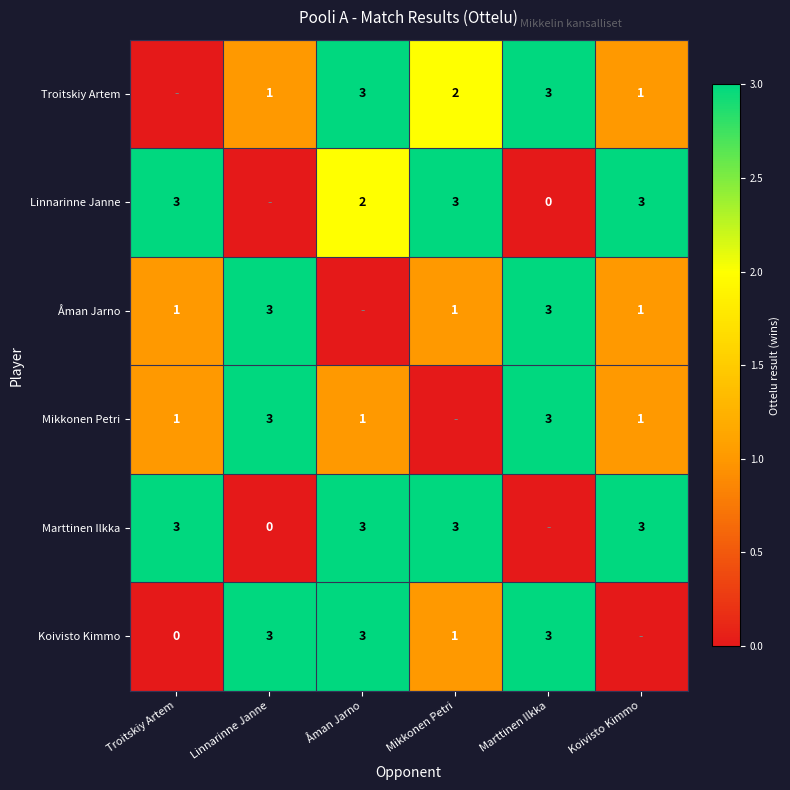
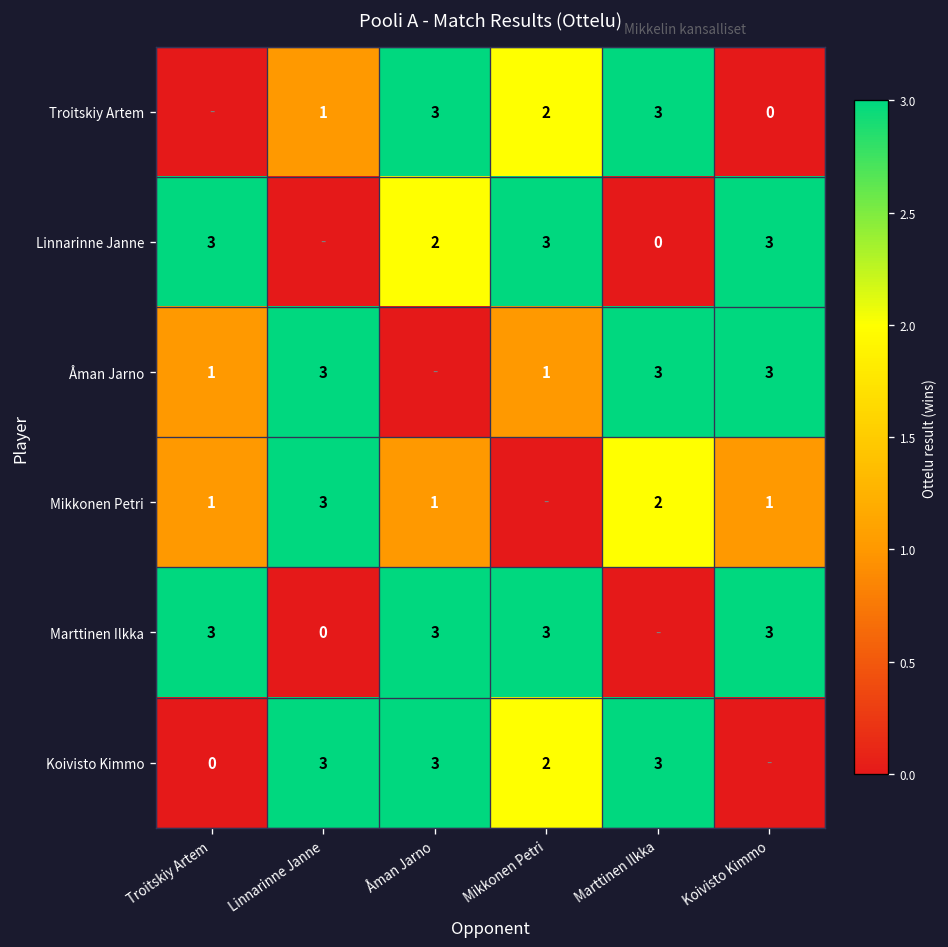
  {
    "Troitskiy Artem": {
      "Linnarinne Janne": 1,
      "Åman Jarno": 3,
      "Mikkonen Petri": 2,
      "Marttinen Ilkka": 3,
-     "Koivisto Kimmo": 1
+     "Koivisto Kimmo": 0
    },
    "Linnarinne Janne": {
      "Troitskiy Artem": 3,
      "Åman Jarno": 2,
      "Mikkonen Petri": 3,
      "Marttinen Ilkka": 0,
      "Koivisto Kimmo": 3
    },
    "Åman Jarno": {
      "Troitskiy Artem": 1,
      "Linnarinne Janne": 3,
      "Mikkonen Petri": 1,
      "Marttinen Ilkka": 3,
-     "Koivisto Kimmo": 1
+     "Koivisto Kimmo": 3
    },
    "Mikkonen Petri": {
      "Troitskiy Artem": 1,
      "Linnarinne Janne": 3,
      "Åman Jarno": 1,
-     "Marttinen Ilkka": 3,
+     "Marttinen Ilkka": 2,
      "Koivisto Kimmo": 1
    },
    "Marttinen Ilkka": {
      "Troitskiy Artem": 3,
      "Linnarinne Janne": 0,
      "Åman Jarno": 3,
      "Mikkonen Petri": 3,
      "Koivisto Kimmo": 3
    },
    "Koivisto Kimmo": {
      "Troitskiy Artem": 0,
      "Linnarinne Janne": 3,
      "Åman Jarno": 3,
-     "Mikkonen Petri": 1,
+     "Mikkonen Petri": 2,
      "Marttinen Ilkka": 3
    }
  }
